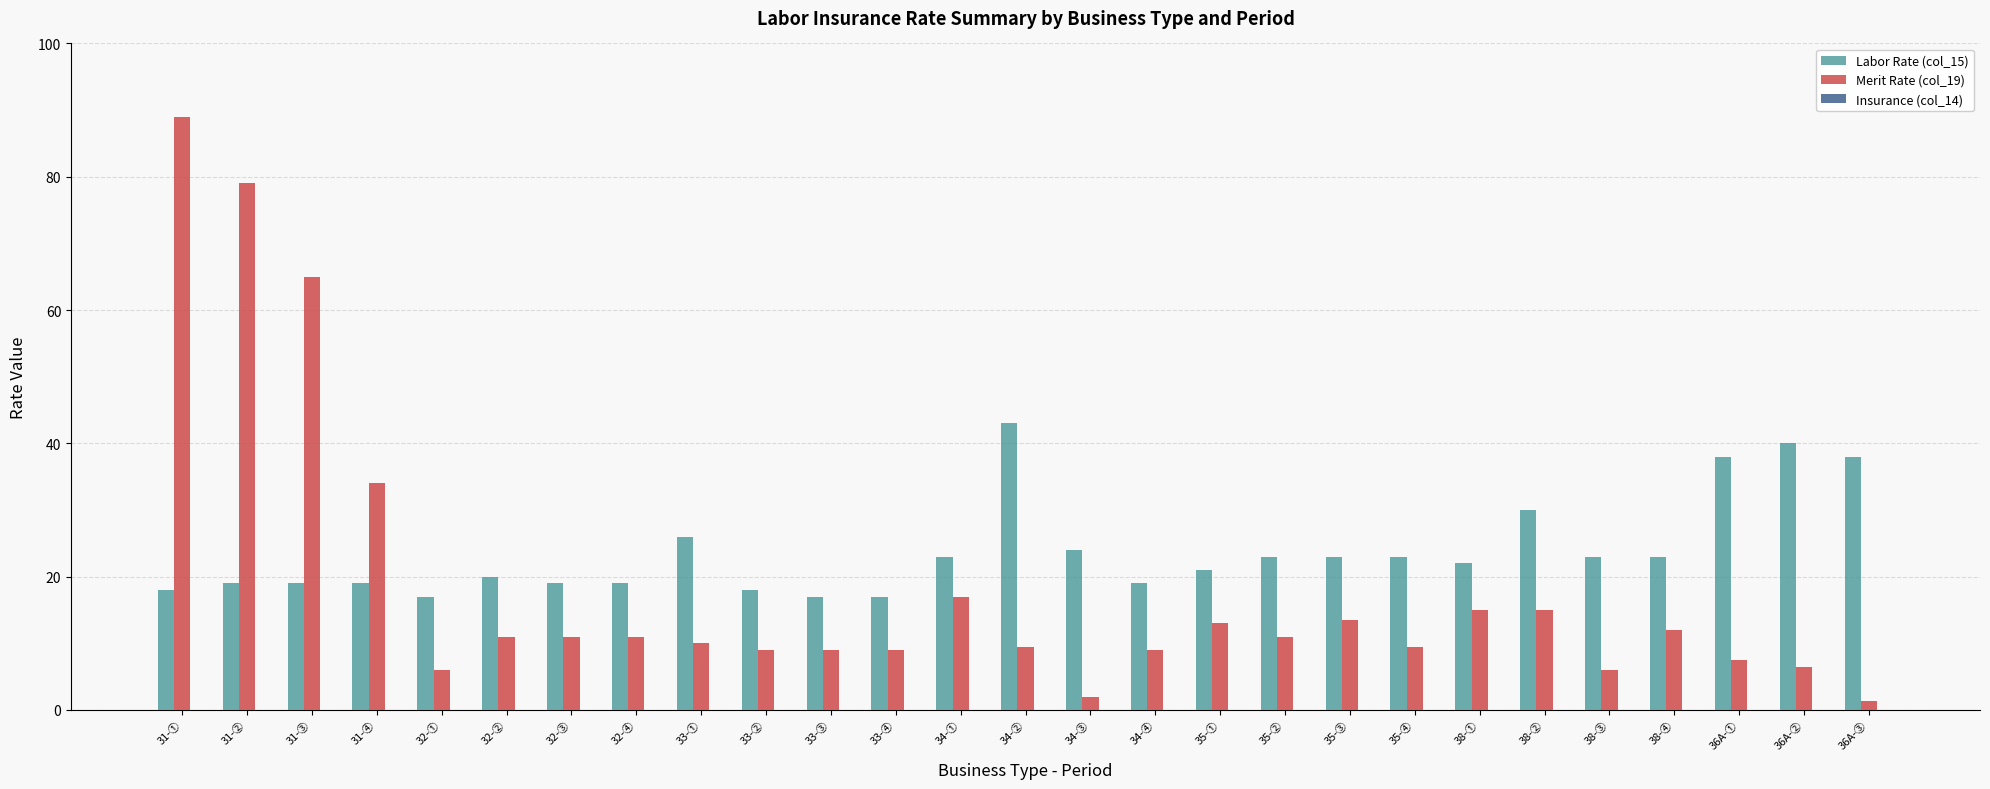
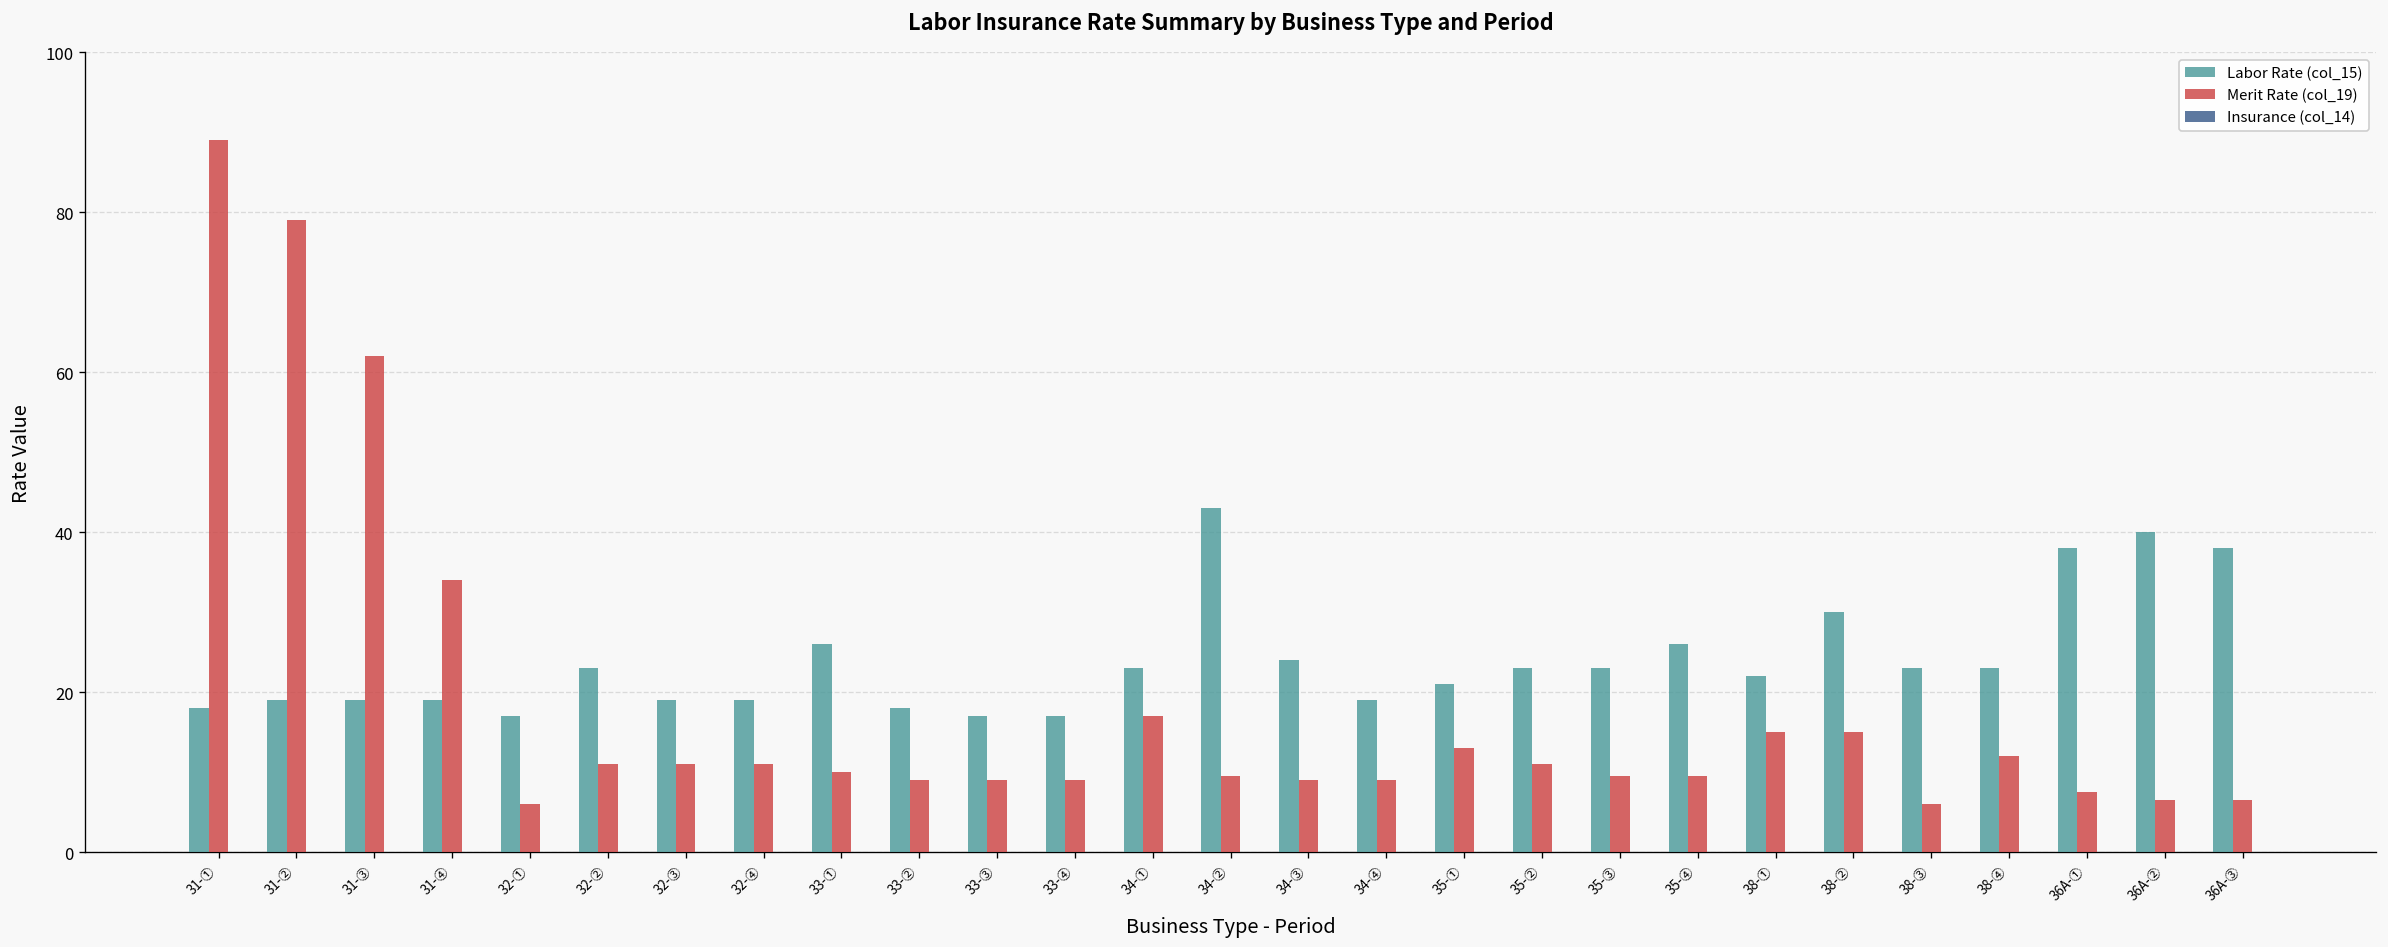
  {
    "Labor Rate (col_15)": {
      "31-①": 18,
      "31-②": 19,
      "31-③": 19,
      "31-④": 19,
      "32-①": 17,
-     "32-②": 20,
+     "32-②": 23,
      "32-③": 19,
      "32-④": 19,
      "33-①": 26,
      "33-②": 18,
      "33-③": 17,
      "33-④": 17,
      "34-①": 23,
      "34-②": 43,
      "34-③": 24,
      "34-④": 19,
      "35-①": 21,
      "35-②": 23,
      "35-③": 23,
-     "35-④": 23,
+     "35-④": 26,
      "38-①": 22,
      "38-②": 30,
      "38-③": 23,
      "38-④": 23,
      "36A-①": 38,
      "36A-②": 40,
      "36A-③": 38
    },
    "Merit Rate (col_19)": {
      "31-①": 89,
      "31-②": 79,
-     "31-③": 65,
+     "31-③": 62,
      "31-④": 34,
      "32-①": 6,
      "32-②": 11,
      "32-③": 11,
      "32-④": 11,
      "33-①": 10,
      "33-②": 9,
      "33-③": 9,
      "33-④": 9,
      "34-①": 17,
      "34-②": 10,
-     "34-③": 2,
+     "34-③": 9,
      "34-④": 9,
      "35-①": 13,
      "35-②": 11,
-     "35-③": 14,
+     "35-③": 10,
      "35-④": 10,
      "38-①": 15,
      "38-②": 15,
      "38-③": 6,
      "38-④": 12,
      "36A-①": 8,
      "36A-②": 7,
-     "36A-③": 1
+     "36A-③": 7
    },
    "Insurance (col_14)": {
      "31-①": 0,
      "31-②": 0,
      "31-③": 0,
      "31-④": 0,
      "32-①": 0,
      "32-②": 0,
      "32-③": 0,
      "32-④": 0,
      "33-①": 0,
      "33-②": 0,
      "33-③": 0,
      "33-④": 0,
      "34-①": 0,
      "34-②": 0,
      "34-③": 0,
      "34-④": 0,
      "35-①": 0,
      "35-②": 0,
      "35-③": 0,
      "35-④": 0,
      "38-①": 0,
      "38-②": 0,
      "38-③": 0,
      "38-④": 0,
      "36A-①": 0,
      "36A-②": 0,
      "36A-③": 0
    }
  }
